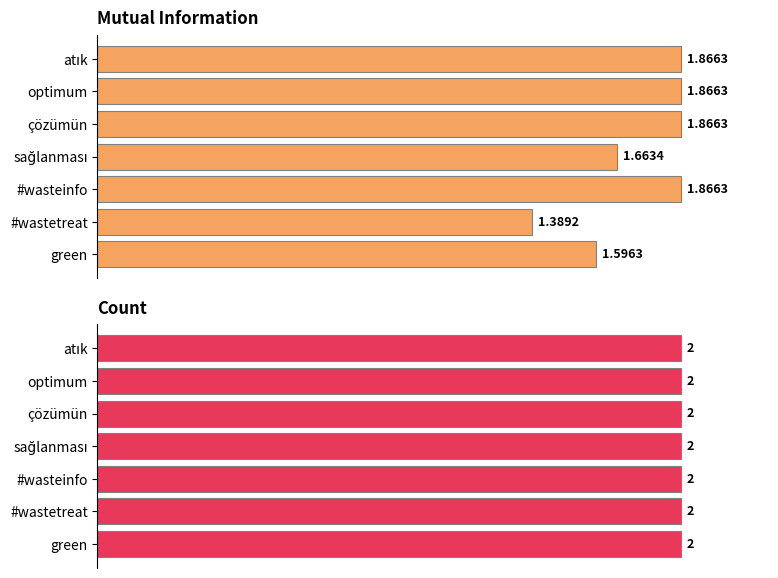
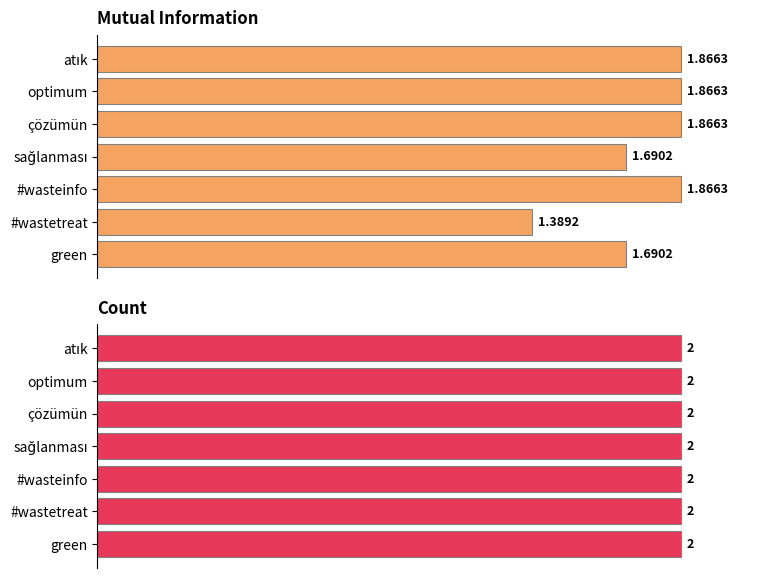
  {
    "Mutual Information": {
-     "sağlanması": 1.6634,
-     "green": 1.5963
+     "sağlanması": 1.6902,
+     "green": 1.6902
    }
  }
